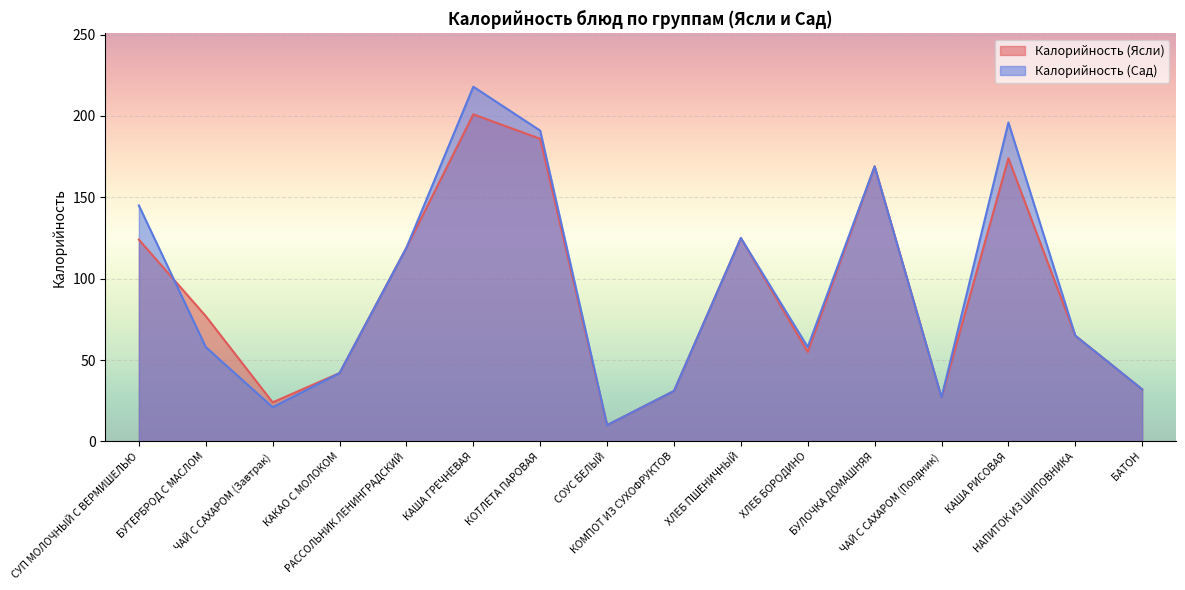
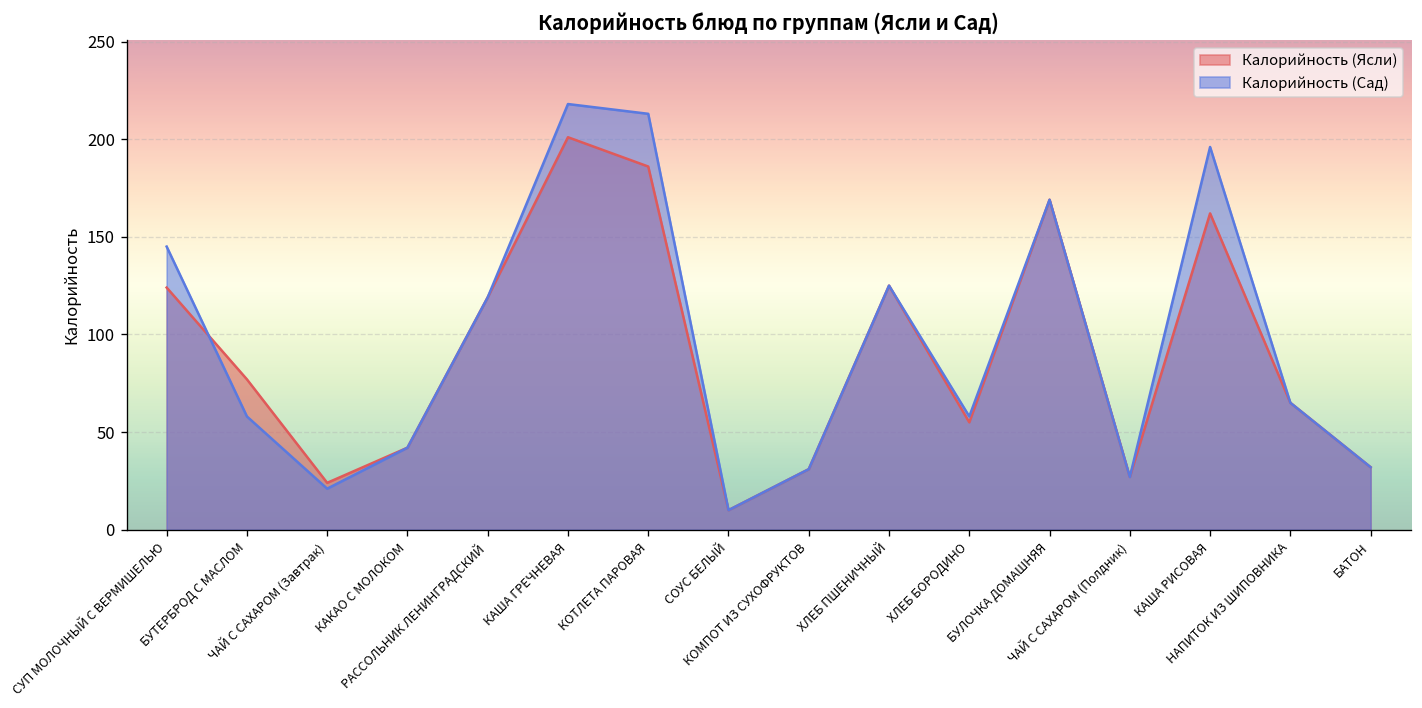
  {
    "Калорийность (Ясли)": {
      "СУП МОЛОЧНЫЙ С ВЕРМИШЕЛЬЮ": 124,
      "БУТЕРБРОД С МАСЛОМ": 77,
      "ЧАЙ С САХАРОМ (Завтрак)": 24,
      "КАША ГРЕЧНЕВАЯ": 201,
      "КОТЛЕТА ПАРОВАЯ": 186,
      "ХЛЕБ БОРОДИНО": 55,
-     "КАША РИСОВАЯ": 174
+     "КАША РИСОВАЯ": 162
    },
    "Калорийность (Сад)": {
      "СУП МОЛОЧНЫЙ С ВЕРМИШЕЛЬЮ": 145,
      "БУТЕРБРОД С МАСЛОМ": 58,
      "ЧАЙ С САХАРОМ (Завтрак)": 21,
      "КАША ГРЕЧНЕВАЯ": 218,
-     "КОТЛЕТА ПАРОВАЯ": 191,
+     "КОТЛЕТА ПАРОВАЯ": 213,
      "ХЛЕБ БОРОДИНО": 58,
      "КАША РИСОВАЯ": 196
    }
  }
